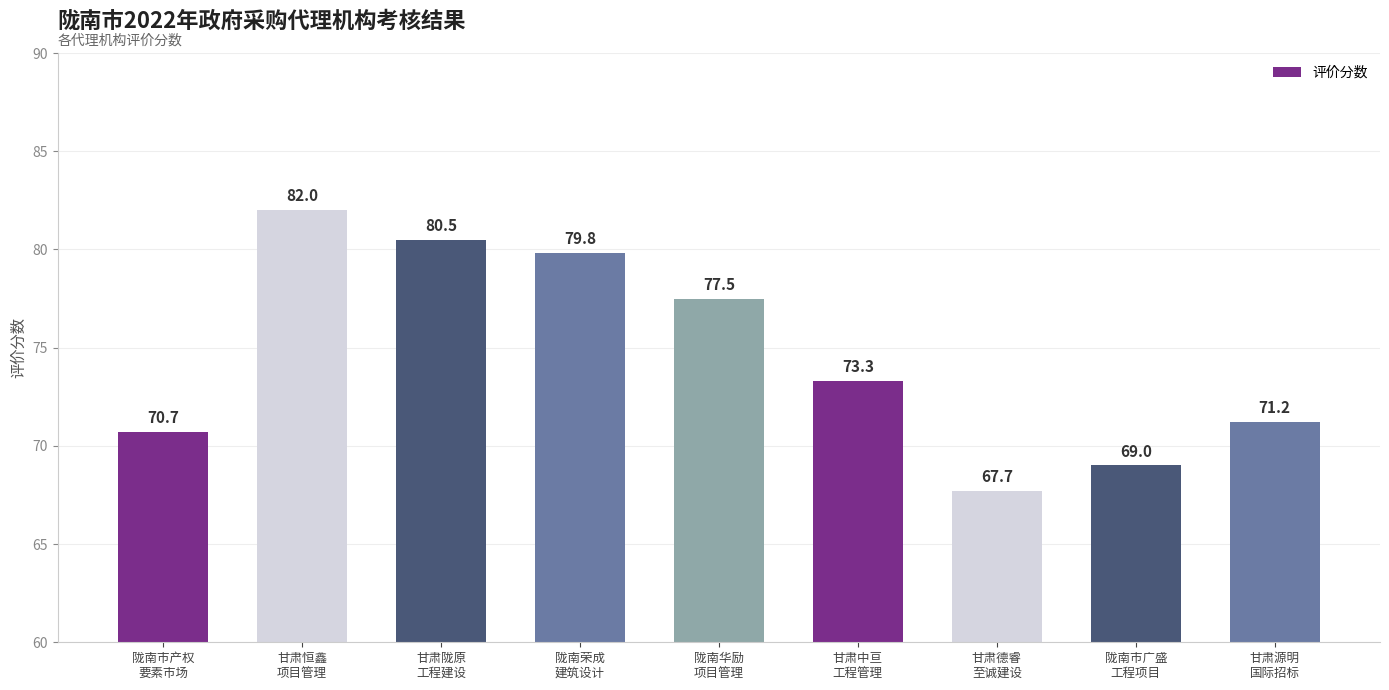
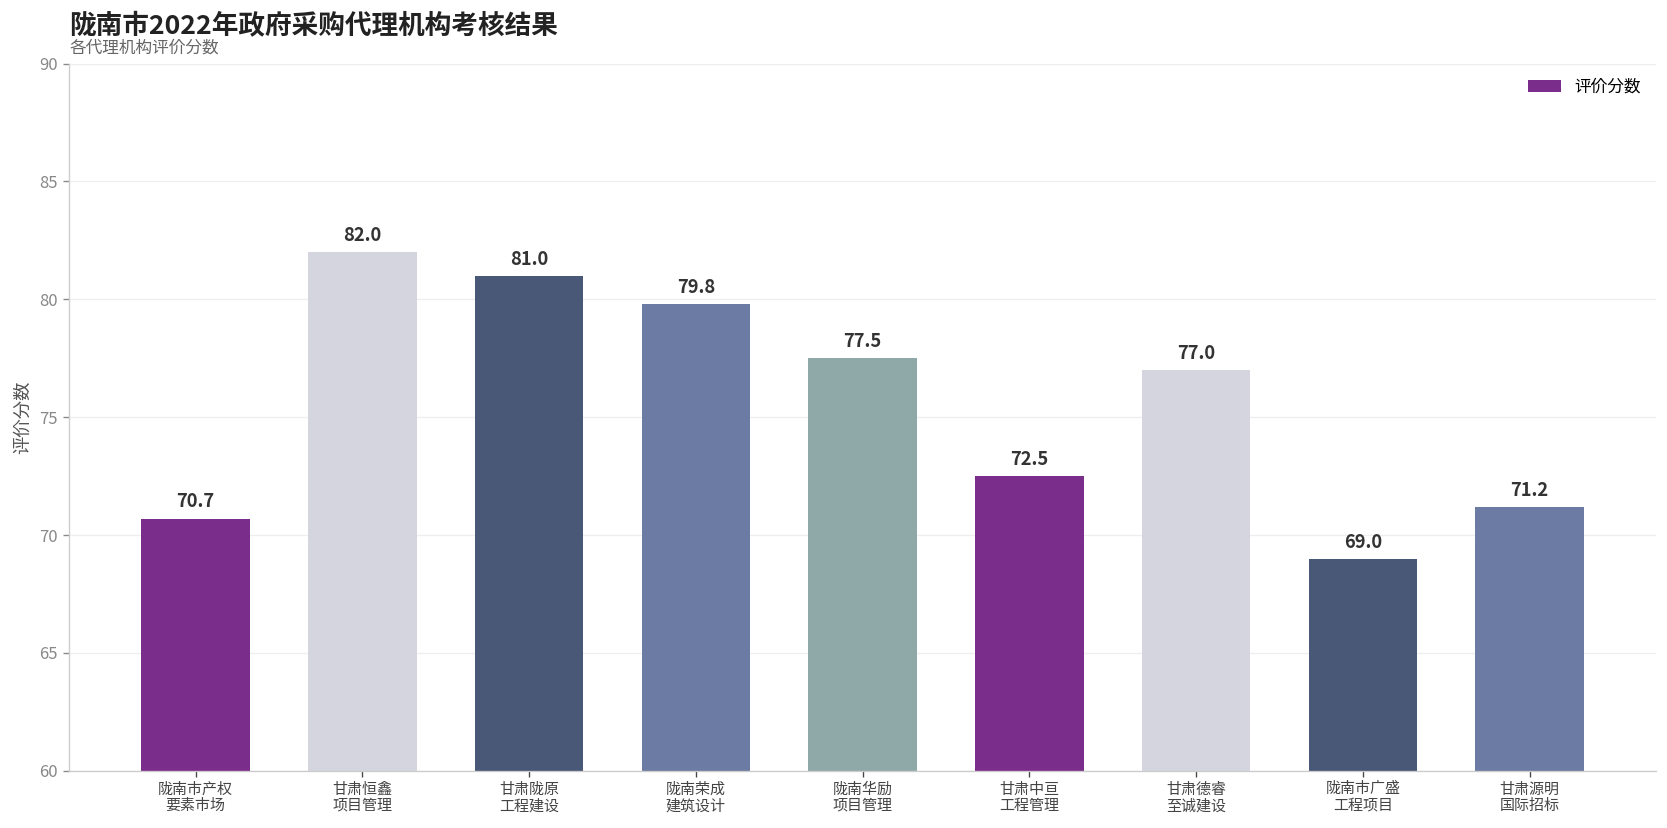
  {
    "陇南市产权 要素市场": 70.7,
    "甘肃恒鑫 项目管理": 82.0,
-   "甘肃陇原 工程建设": 80.5,
+   "甘肃陇原 工程建设": 81.0,
    "陇南荣成 建筑设计": 79.8,
    "陇南华励 项目管理": 77.5,
-   "甘肃中亘 工程管理": 73.3,
-   "甘肃德睿 至诚建设": 67.7,
+   "甘肃中亘 工程管理": 72.5,
+   "甘肃德睿 至诚建设": 77.0,
    "陇南市广盛 工程项目": 69.0,
    "甘肃源明 国际招标": 71.2
  }
